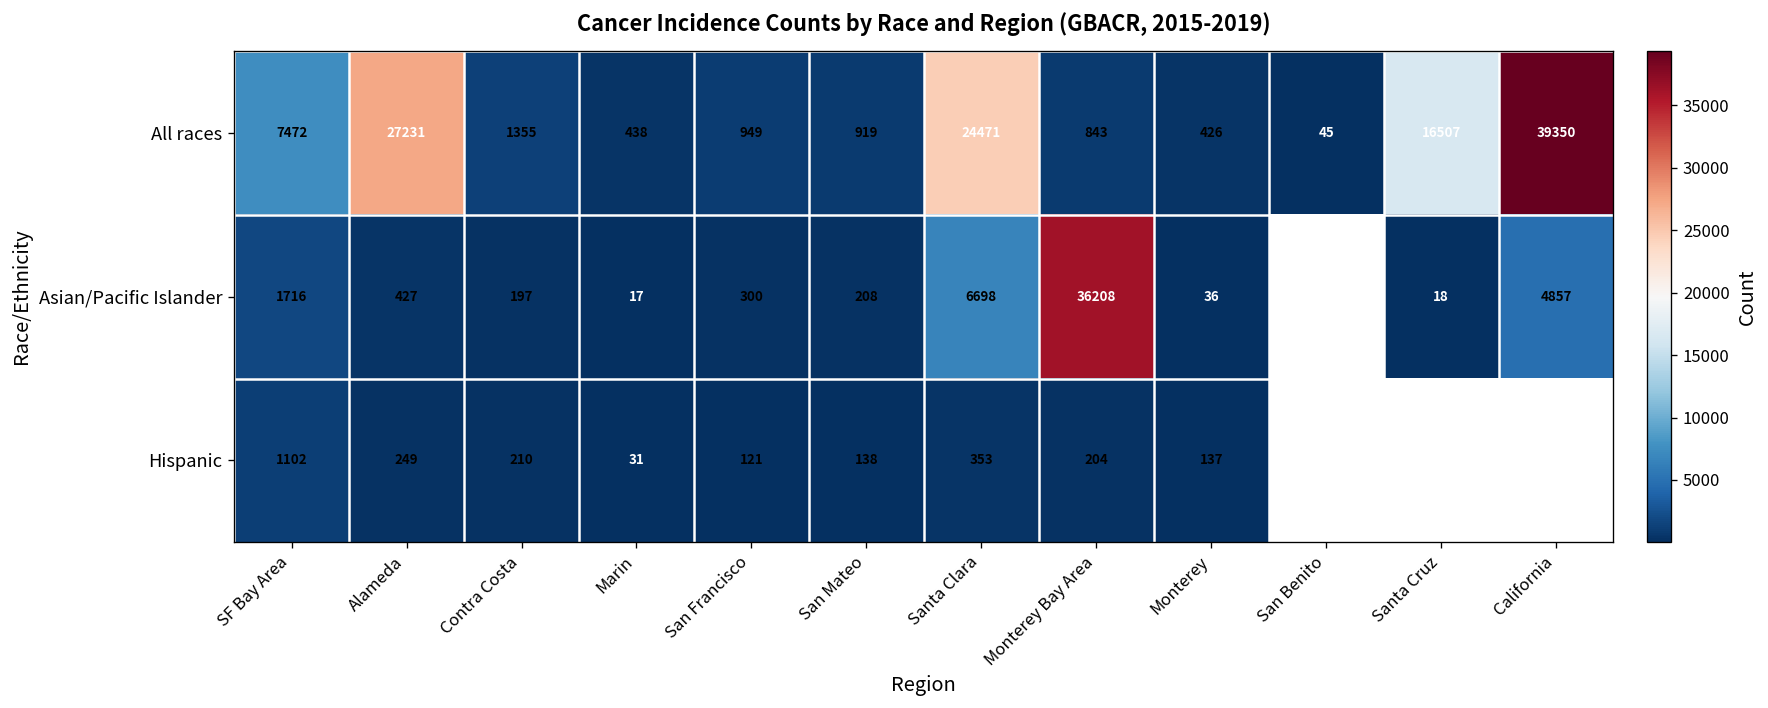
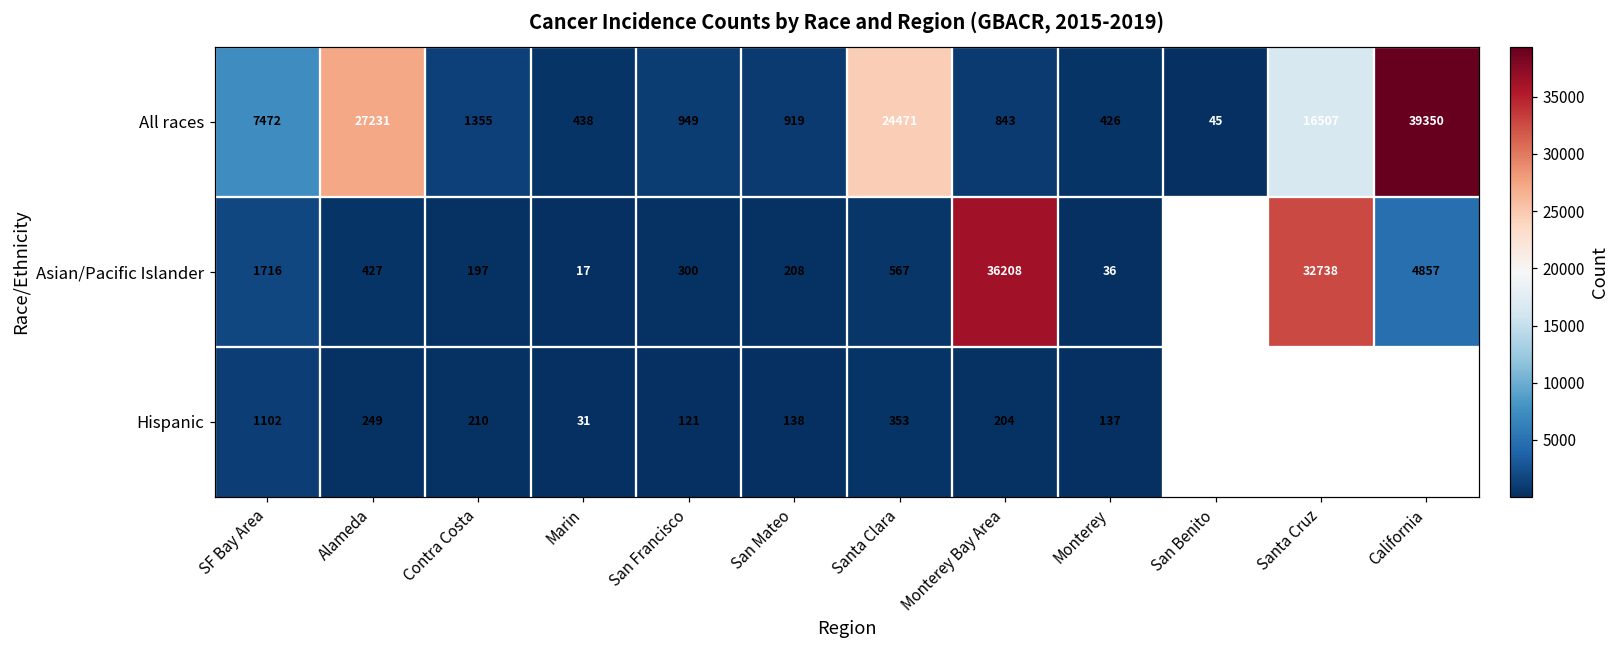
  {
    "All races": {
      "SF Bay Area": 7472,
      "Alameda": 27231,
      "Contra Costa": 1355,
      "Marin": 438,
      "San Francisco": 949,
      "San Mateo": 919,
      "Santa Clara": 24471,
      "Monterey Bay Area": 843,
      "Monterey": 426,
      "San Benito": 45,
      "California": 39350
    },
    "Asian/Pacific Islander": {
      "SF Bay Area": 1716,
      "Alameda": 427,
      "Contra Costa": 197,
      "Marin": 17,
      "San Francisco": 300,
      "San Mateo": 208,
-     "Santa Clara": 6698,
+     "Santa Clara": 567,
      "Monterey Bay Area": 36208,
      "Monterey": 36,
-     "Santa Cruz": 18,
+     "Santa Cruz": 32738,
      "California": 4857
    },
    "Hispanic": {
      "SF Bay Area": 1102,
      "Alameda": 249,
      "Contra Costa": 210,
      "Marin": 31,
      "San Francisco": 121,
      "San Mateo": 138,
      "Santa Clara": 353,
      "Monterey Bay Area": 204,
      "Monterey": 137
    }
  }
